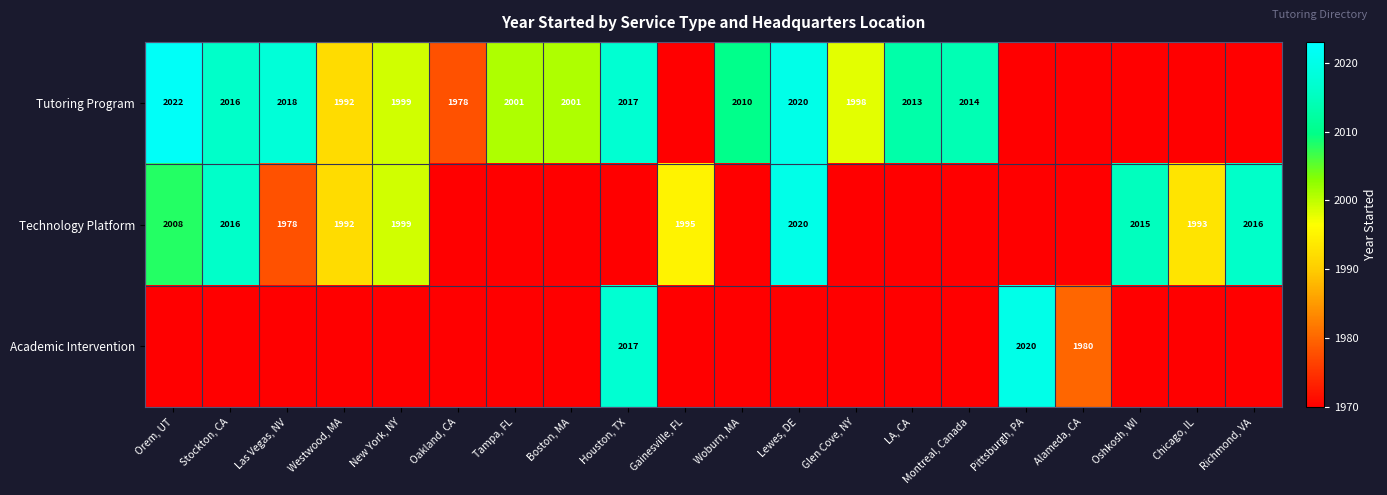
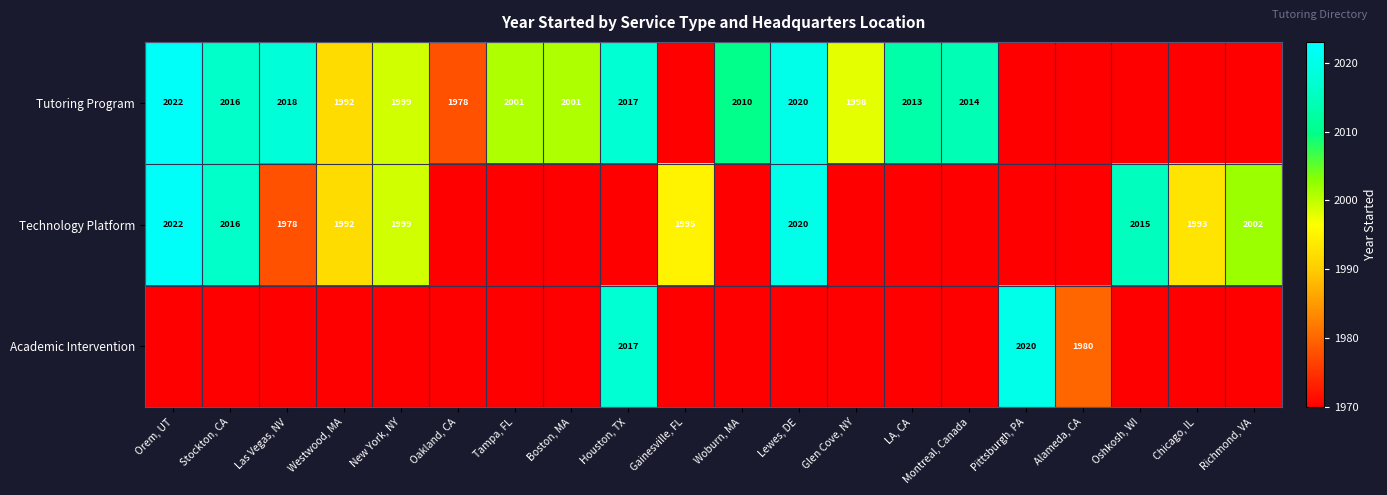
  {
    "Tutoring Program": {
      "Orem, UT": 2022,
      "Stockton, CA": 2016,
      "Las Vegas, NV": 2018,
      "Westwood, MA": 1992,
      "New York, NY": 1999,
      "Oakland, CA": 1978,
      "Tampa, FL": 2001,
      "Boston, MA": 2001,
      "Houston, TX": 2017,
      "Woburn, MA": 2010,
      "Lewes, DE": 2020,
      "Glen Cove, NY": 1998,
      "LA, CA": 2013,
      "Montreal, Canada": 2014
    },
    "Technology Platform": {
-     "Orem, UT": 2008,
+     "Orem, UT": 2022,
      "Stockton, CA": 2016,
      "Las Vegas, NV": 1978,
      "Westwood, MA": 1992,
      "New York, NY": 1999,
      "Gainesville, FL": 1995,
      "Lewes, DE": 2020,
      "Oshkosh, WI": 2015,
      "Chicago, IL": 1993,
-     "Richmond, VA": 2016
+     "Richmond, VA": 2002
    },
    "Academic Intervention": {
      "Houston, TX": 2017,
      "Pittsburgh, PA": 2020,
      "Alameda, CA": 1980
    }
  }
